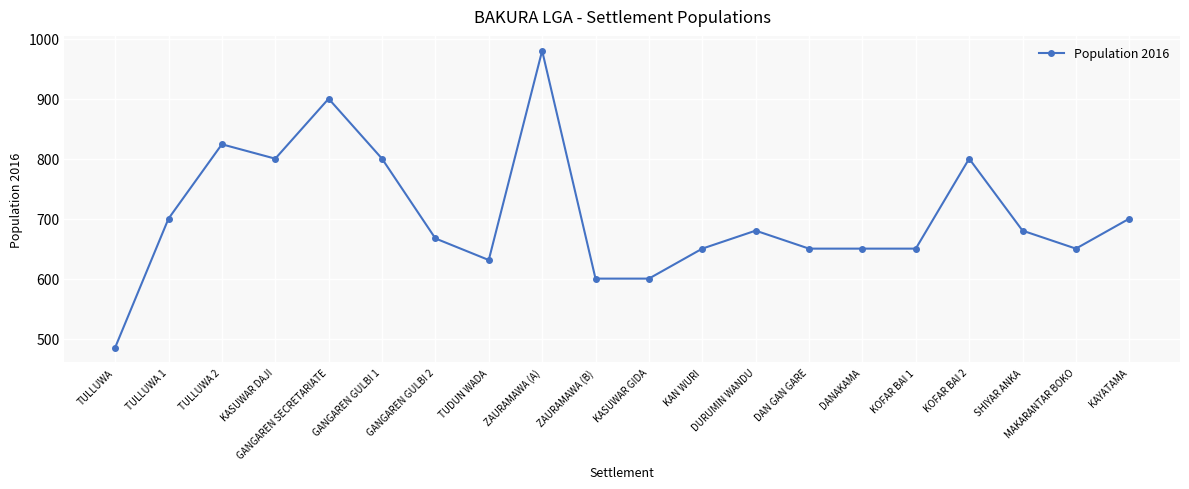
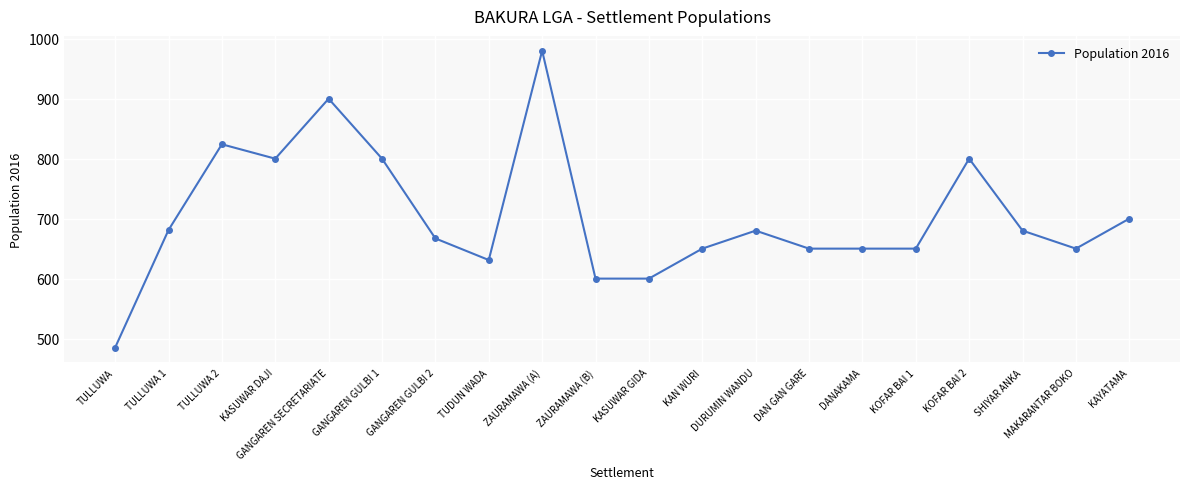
  {
    "TULLUWA": 490,
-   "TULLUWA 1": 700,
+   "TULLUWA 1": 680,
    "TULLUWA 2": 820,
    "KASUWAR DAJI": 800,
    "GANGAREN SECRETARIATE": 900,
    "GANGAREN GULBI 1": 800,
    "GANGAREN GULBI 2": 670,
    "TUDUN WADA": 630,
    "ZAURAMAWA (A)": 980,
    "ZAURAMAWA (B)": 600,
    "KASUWAR GIDA": 600,
    "KAN WURI": 650,
    "DURUMIN WANDU": 680,
    "DAN GAN GARE": 650,
    "DANAKAMA": 650,
    "KOFAR BAI 1": 650,
    "KOFAR BAI 2": 800,
    "SHIYAR ANKA": 680,
    "MAKARANTAR BOKO": 650,
    "KAYATAMA": 700
  }
